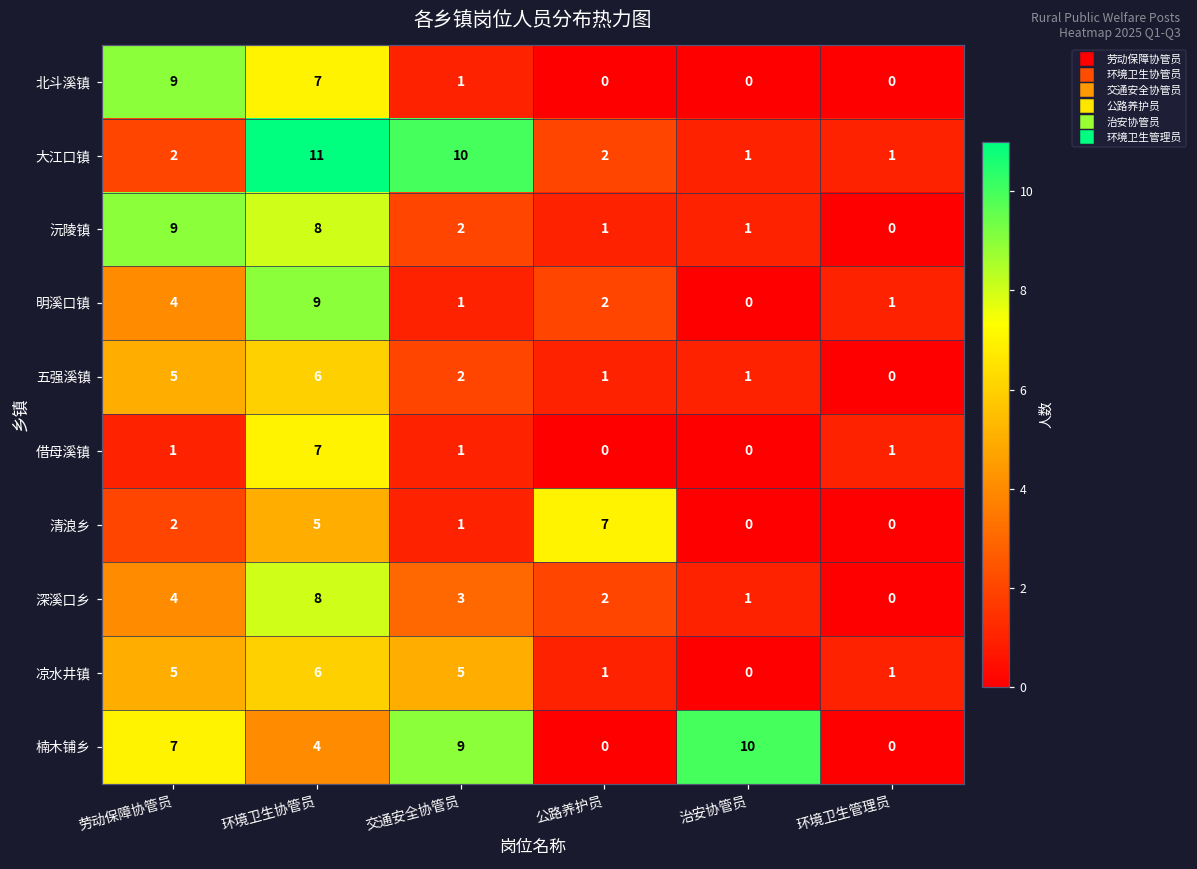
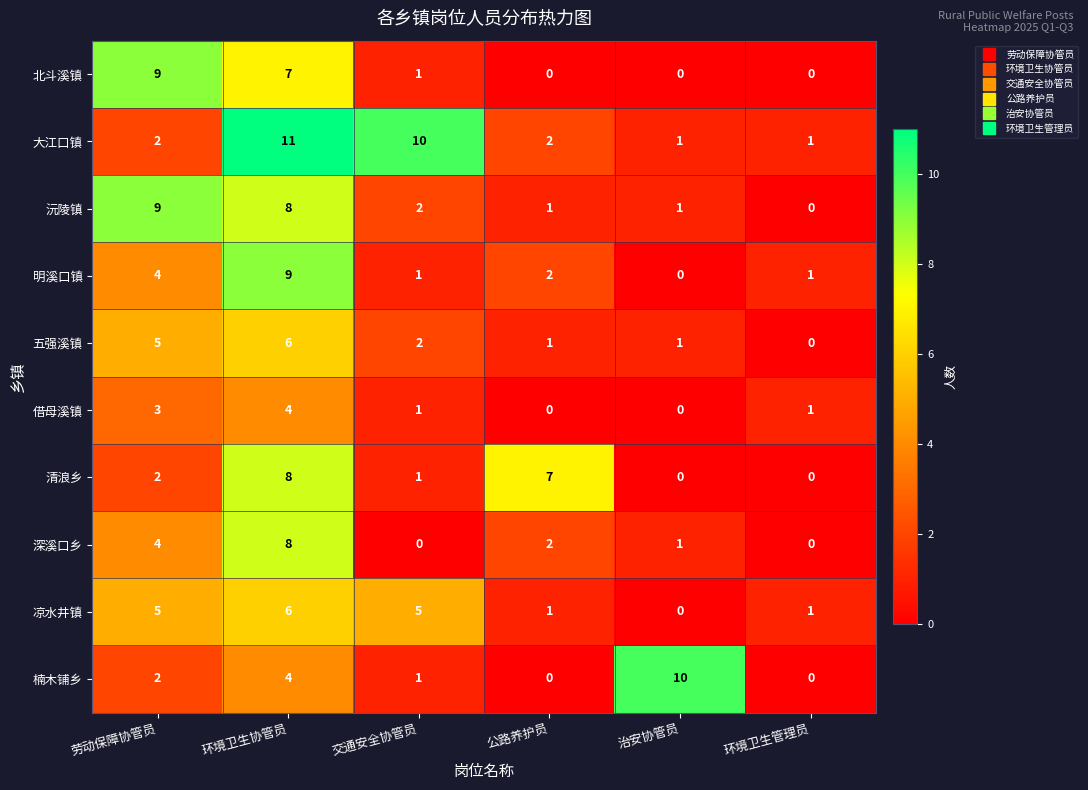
  {
    "北斗溪镇": {
      "劳动保障协管员": 9,
      "环境卫生协管员": 7,
      "交通安全协管员": 1,
      "公路养护员": 0,
      "治安协管员": 0,
      "环境卫生管理员": 0
    },
    "大江口镇": {
      "劳动保障协管员": 2,
      "环境卫生协管员": 11,
      "交通安全协管员": 10,
      "公路养护员": 2,
      "治安协管员": 1,
      "环境卫生管理员": 1
    },
    "沅陵镇": {
      "劳动保障协管员": 9,
      "环境卫生协管员": 8,
      "交通安全协管员": 2,
      "公路养护员": 1,
      "治安协管员": 1,
      "环境卫生管理员": 0
    },
    "明溪口镇": {
      "劳动保障协管员": 4,
      "环境卫生协管员": 9,
      "交通安全协管员": 1,
      "公路养护员": 2,
      "治安协管员": 0,
      "环境卫生管理员": 1
    },
    "五强溪镇": {
      "劳动保障协管员": 5,
      "环境卫生协管员": 6,
      "交通安全协管员": 2,
      "公路养护员": 1,
      "治安协管员": 1,
      "环境卫生管理员": 0
    },
    "借母溪镇": {
-     "劳动保障协管员": 1,
-     "环境卫生协管员": 7,
+     "劳动保障协管员": 3,
+     "环境卫生协管员": 4,
      "交通安全协管员": 1,
      "公路养护员": 0,
      "治安协管员": 0,
      "环境卫生管理员": 1
    },
    "清浪乡": {
      "劳动保障协管员": 2,
-     "环境卫生协管员": 5,
+     "环境卫生协管员": 8,
      "交通安全协管员": 1,
      "公路养护员": 7,
      "治安协管员": 0,
      "环境卫生管理员": 0
    },
    "深溪口乡": {
      "劳动保障协管员": 4,
      "环境卫生协管员": 8,
-     "交通安全协管员": 3,
+     "交通安全协管员": 0,
      "公路养护员": 2,
      "治安协管员": 1,
      "环境卫生管理员": 0
    },
    "凉水井镇": {
      "劳动保障协管员": 5,
      "环境卫生协管员": 6,
      "交通安全协管员": 5,
      "公路养护员": 1,
      "治安协管员": 0,
      "环境卫生管理员": 1
    },
    "楠木铺乡": {
-     "劳动保障协管员": 7,
+     "劳动保障协管员": 2,
      "环境卫生协管员": 4,
-     "交通安全协管员": 9,
+     "交通安全协管员": 1,
      "公路养护员": 0,
      "治安协管员": 10,
      "环境卫生管理员": 0
    }
  }
